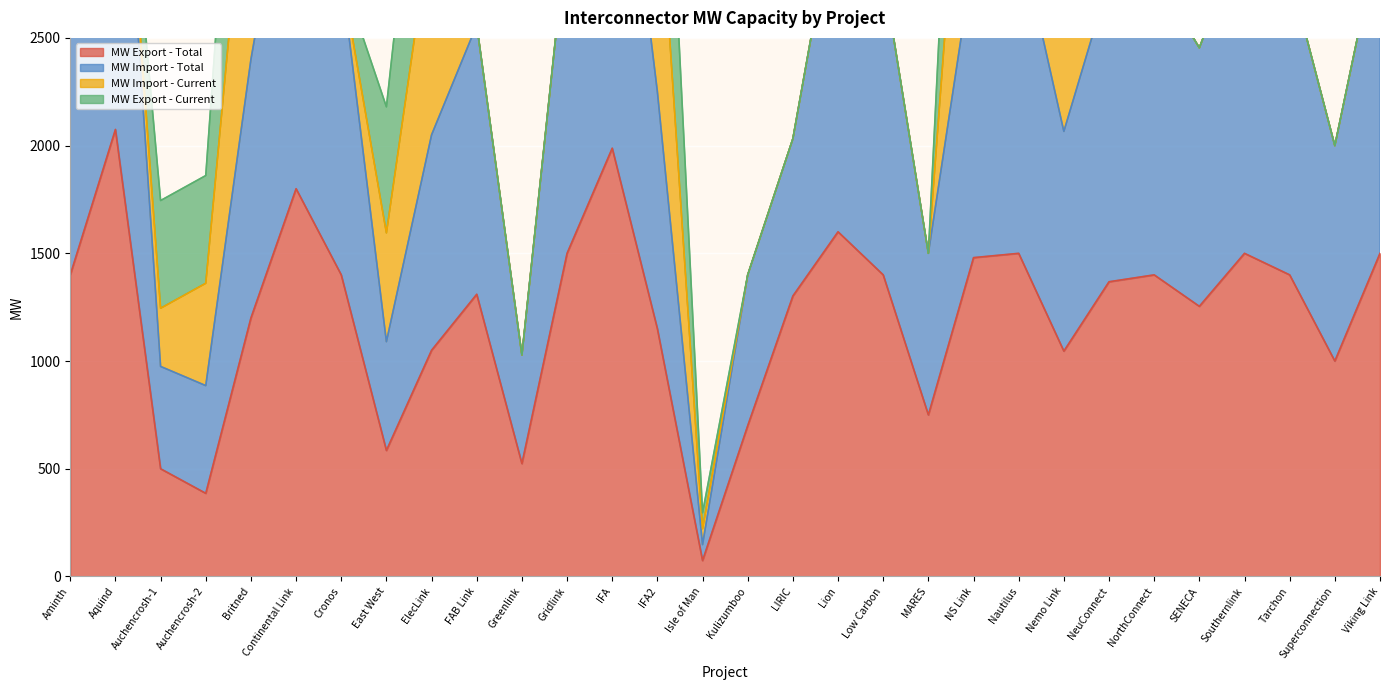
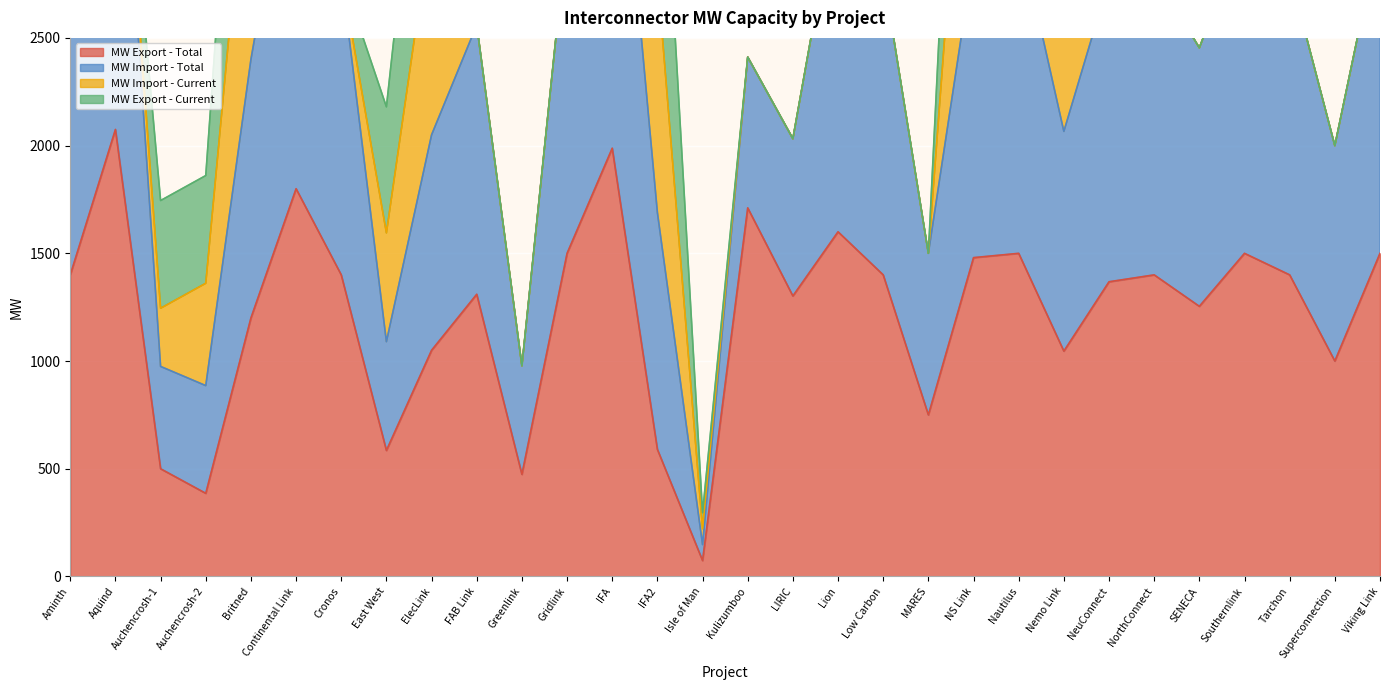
  {
    "MW Export - Total": {
      "Aminth": 1400,
      "Aquind": 2080,
      "Auchencrosh-1": 500,
      "Auchencrosh-2": 390,
      "Britned": 1200,
      "Continental Link": 1800,
      "Cronos": 1400,
      "East West": 590,
      "ElecLink": 1050,
      "FAB Link": 1310,
-     "Greenlink": 520,
+     "Greenlink": 470,
      "Gridlink": 1500,
      "IFA": 1990,
-     "IFA2": 1150,
+     "IFA2": 590,
      "Isle of Man": 70,
-     "Kulizumboo": 700,
+     "Kulizumboo": 1710,
      "LIRIC": 1300,
      "Lion": 1600,
      "Low Carbon": 1400,
      "MARES": 750,
      "NS Link": 1480,
      "Nautilus": 1500,
      "Nemo Link": 1050,
      "NeuConnect": 1370,
      "NorthConnect": 1400,
      "SENECA": 1250,
      "Southernlink": 1500,
      "Tarchon": 1400,
      "Superconnection": 1000,
      "Viking Link": 1500
    },
    "MW Import - Total": {
      "Auchencrosh-1": 480,
      "Auchencrosh-2": 500,
      "Britned": 1200,
      "East West": 510,
      "ElecLink": 1000,
      "IFA2": 1100,
      "Isle of Man": 70,
      "Nemo Link": 1020
    },
    "MW Import - Current": {
      "Auchencrosh-1": 270,
      "Auchencrosh-2": 480,
      "East West": 510,
      "Isle of Man": 70
    },
    "MW Export - Current": {
      "Auchencrosh-1": 500,
      "Auchencrosh-2": 500,
      "East West": 590,
      "Isle of Man": 70
    }
  }
